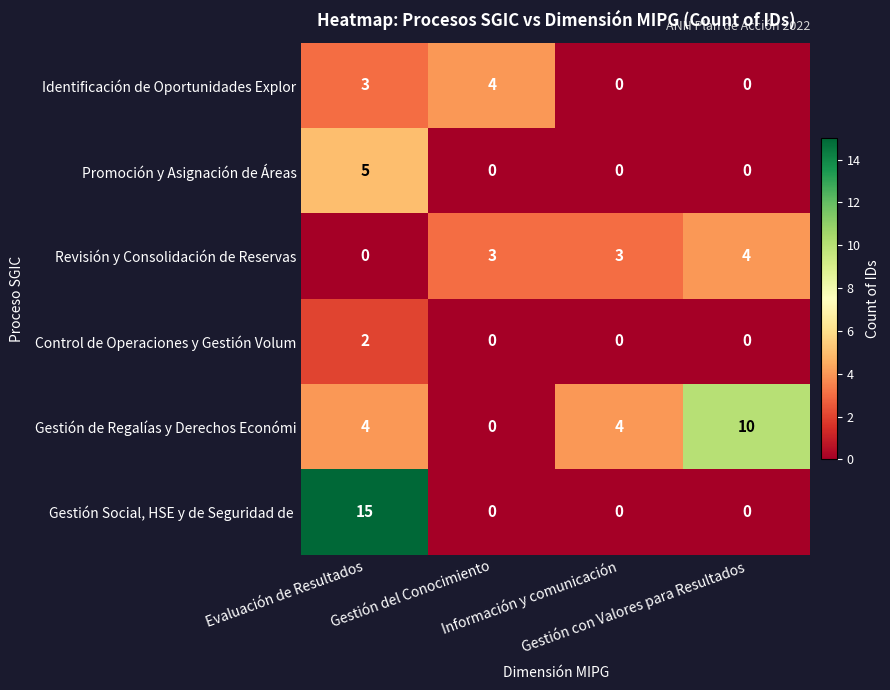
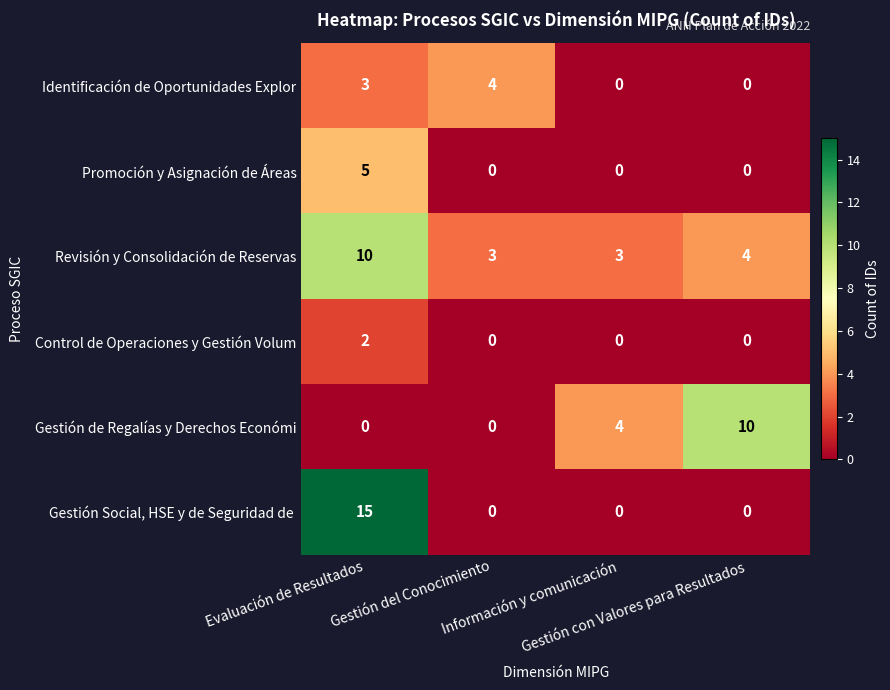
  {
    "Identificación de Oportunidades Explor": {
      "Evaluación de Resultados": 3,
      "Gestión del Conocimiento": 4,
      "Información y comunicación": 0,
      "Gestión con Valores para Resultados": 0
    },
    "Promoción y Asignación de Áreas": {
      "Evaluación de Resultados": 5,
      "Gestión del Conocimiento": 0,
      "Información y comunicación": 0,
      "Gestión con Valores para Resultados": 0
    },
    "Revisión y Consolidación de Reservas": {
-     "Evaluación de Resultados": 0,
+     "Evaluación de Resultados": 10,
      "Gestión del Conocimiento": 3,
      "Información y comunicación": 3,
      "Gestión con Valores para Resultados": 4
    },
    "Control de Operaciones y Gestión Volum": {
      "Evaluación de Resultados": 2,
      "Gestión del Conocimiento": 0,
      "Información y comunicación": 0,
      "Gestión con Valores para Resultados": 0
    },
    "Gestión de Regalías y Derechos Económi": {
-     "Evaluación de Resultados": 4,
+     "Evaluación de Resultados": 0,
      "Gestión del Conocimiento": 0,
      "Información y comunicación": 4,
      "Gestión con Valores para Resultados": 10
    },
    "Gestión Social, HSE y de Seguridad de": {
      "Evaluación de Resultados": 15,
      "Gestión del Conocimiento": 0,
      "Información y comunicación": 0,
      "Gestión con Valores para Resultados": 0
    }
  }
